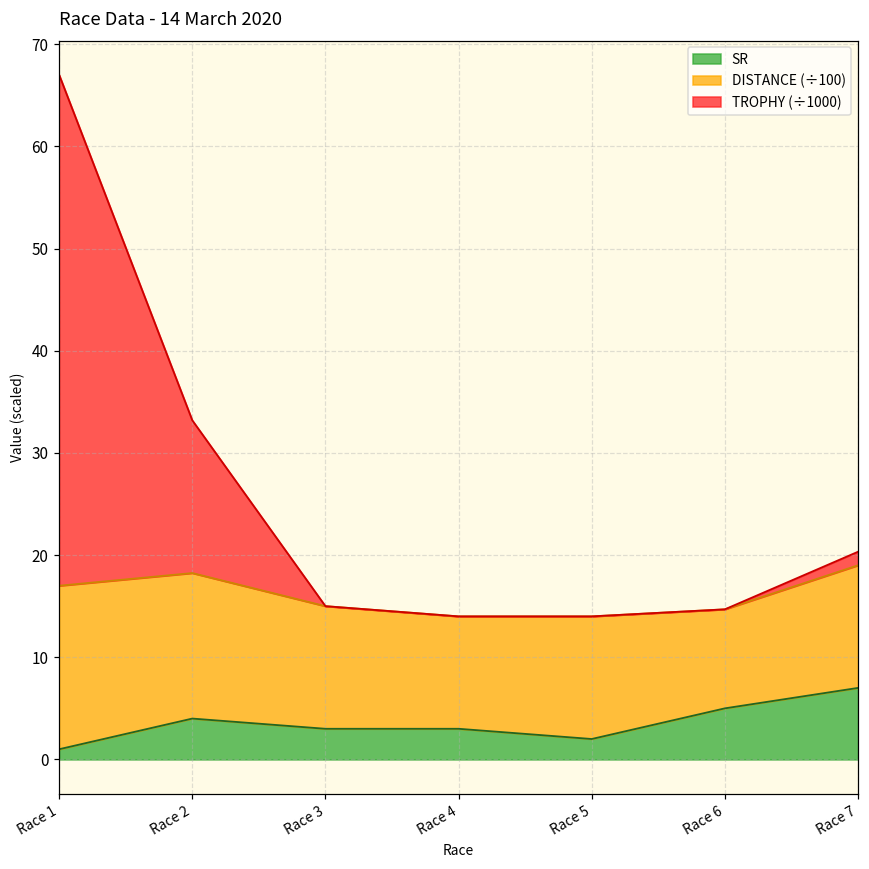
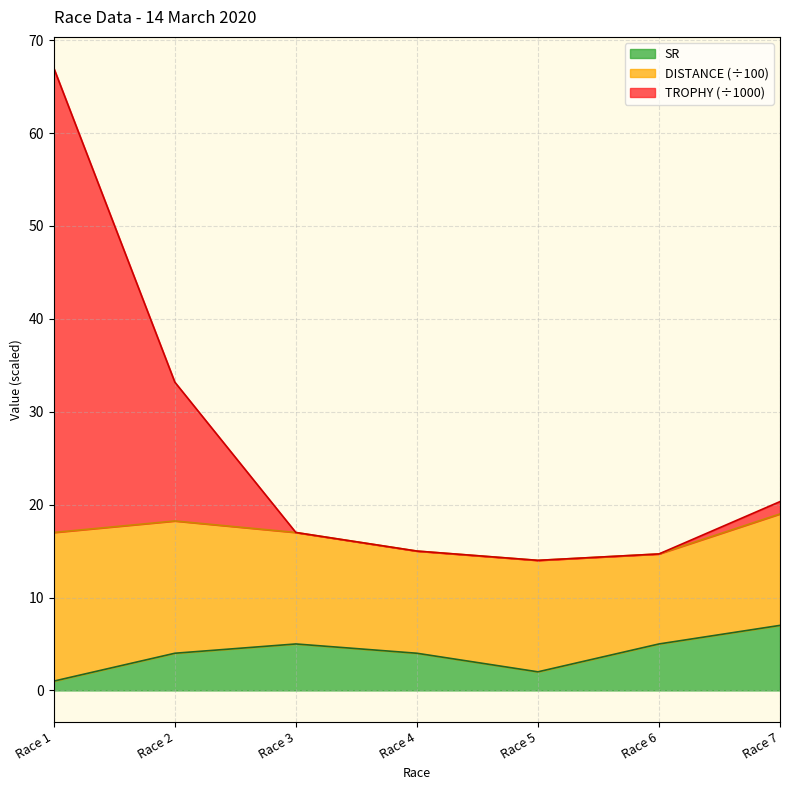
  {
    "SR": {
      "Race 1": 1,
      "Race 2": 4,
-     "Race 3": 3,
-     "Race 4": 3,
+     "Race 3": 5,
+     "Race 4": 4,
      "Race 5": 2,
      "Race 6": 5,
      "Race 7": 7
    },
    "DISTANCE (÷100)": {
      "Race 1": 16,
      "Race 2": 14,
      "Race 7": 12
    },
    "TROPHY (÷1000)": {
      "Race 1": 50,
      "Race 2": 15,
      "Race 7": 1
    }
  }
